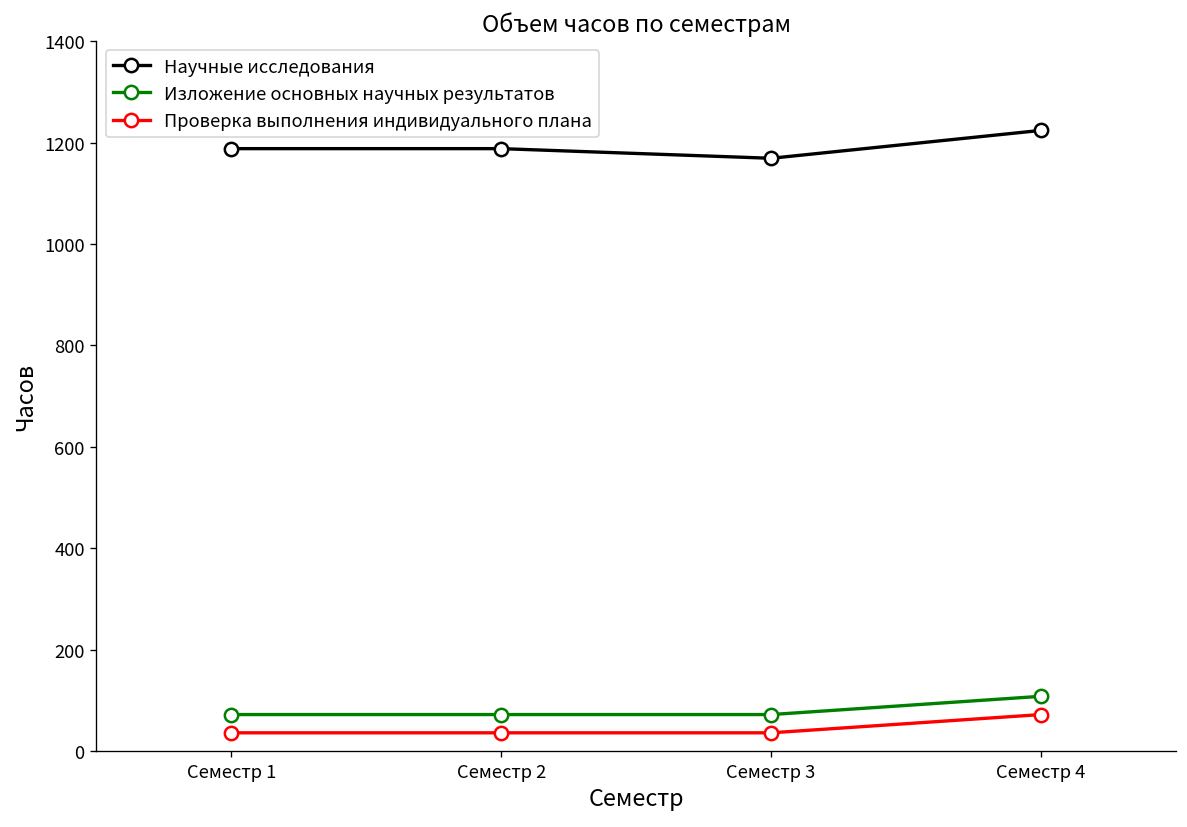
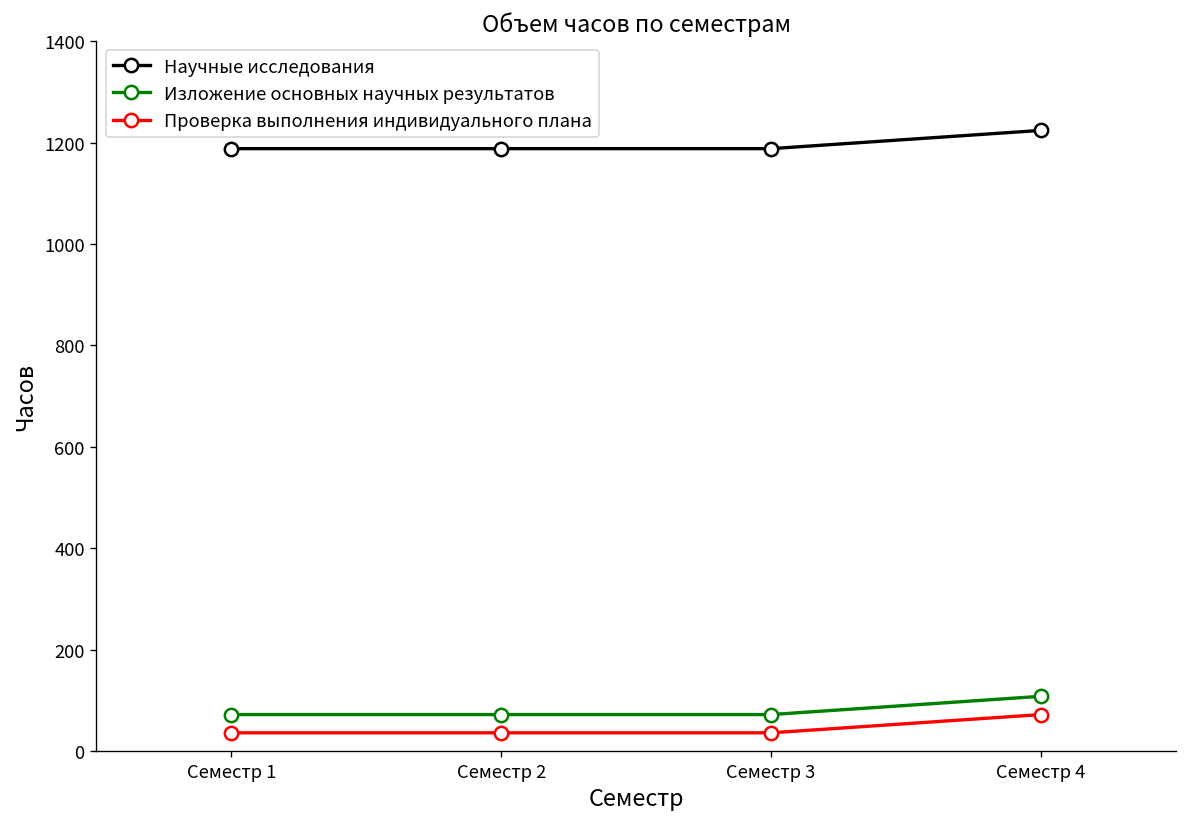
  {
    "Научные исследования": {
      "Семестр 1": 1190,
      "Семестр 2": 1190,
-     "Семестр 3": 1170,
+     "Семестр 3": 1190,
      "Семестр 4": 1220
    },
    "Изложение основных научных результатов": {
      "Семестр 1": 70,
      "Семестр 2": 70,
      "Семестр 3": 70,
      "Семестр 4": 110
    },
    "Проверка выполнения индивидуального плана": {
      "Семестр 1": 40,
      "Семестр 2": 40,
      "Семестр 3": 40,
      "Семестр 4": 70
    }
  }
